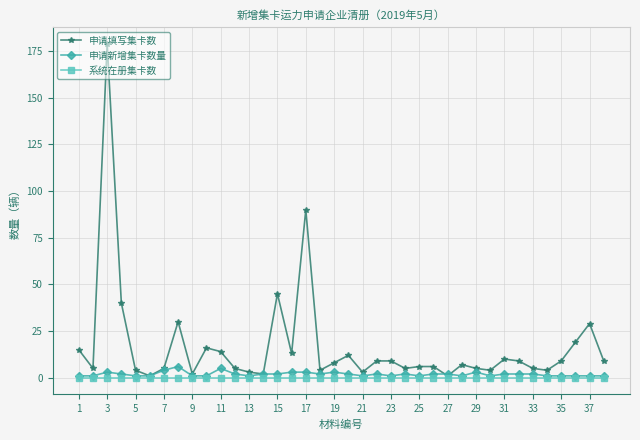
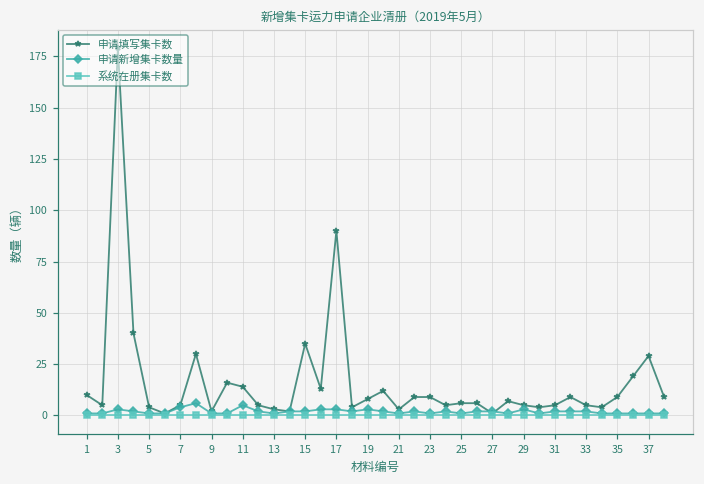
  {
    "申请填写集卡数": {
-     "1": 15,
+     "1": 10,
      "5": 4,
      "11": 14,
      "13": 3,
-     "15": 45,
+     "15": 35,
      "17": 90,
      "19": 8,
      "21": 3,
      "23": 9,
      "25": 6,
      "29": 5,
-     "31": 10,
+     "31": 5,
      "33": 5,
      "35": 9,
      "37": 29
    }
  }
